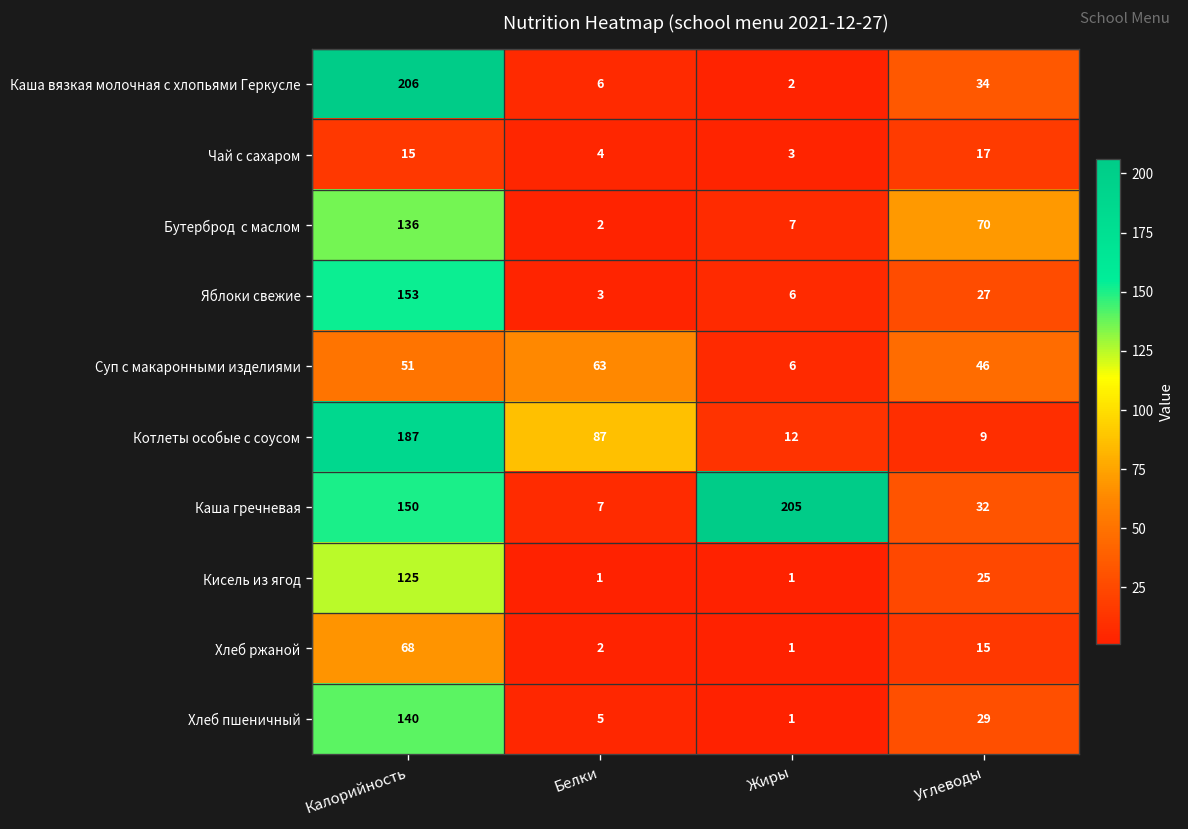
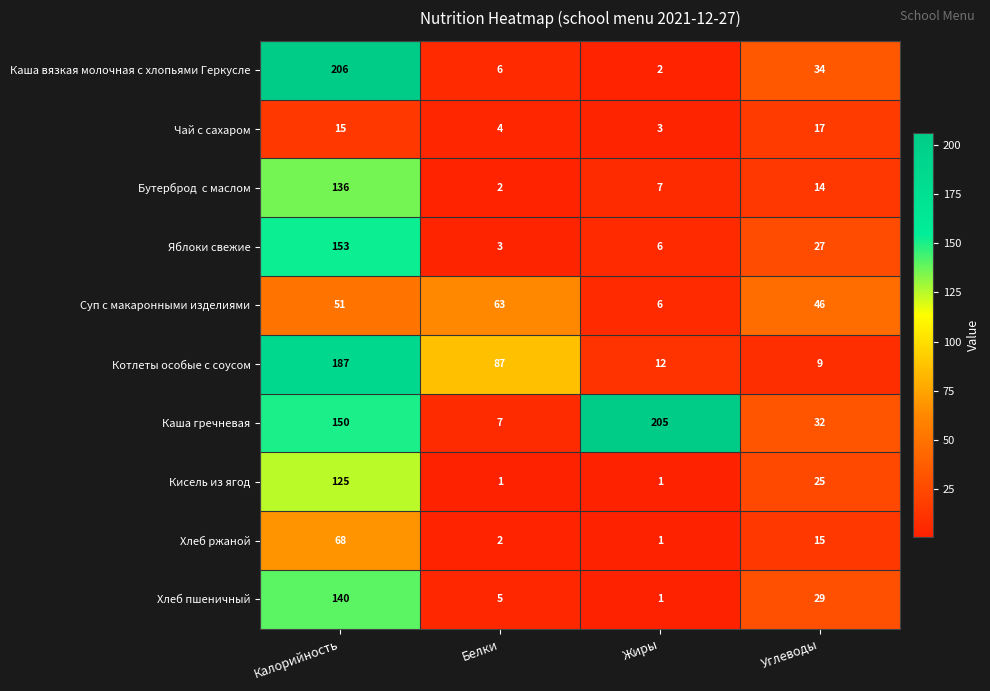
  {
    "Каша вязкая молочная с хлопьями Геркусле": {
      "Калорийность": 206,
      "Белки": 6,
      "Жиры": 2,
      "Углеводы": 34
    },
    "Чай с сахаром": {
      "Калорийность": 15,
      "Белки": 4,
      "Жиры": 3,
      "Углеводы": 17
    },
    "Бутерброд с маслом": {
      "Калорийность": 136,
      "Белки": 2,
      "Жиры": 7,
-     "Углеводы": 70
+     "Углеводы": 14
    },
    "Яблоки свежие": {
      "Калорийность": 153,
      "Белки": 3,
      "Жиры": 6,
      "Углеводы": 27
    },
    "Суп с макаронными изделиями": {
      "Калорийность": 51,
      "Белки": 63,
      "Жиры": 6,
      "Углеводы": 46
    },
    "Котлеты особые с соусом": {
      "Калорийность": 187,
      "Белки": 87,
      "Жиры": 12,
      "Углеводы": 9
    },
    "Каша гречневая": {
      "Калорийность": 150,
      "Белки": 7,
      "Жиры": 205,
      "Углеводы": 32
    },
    "Кисель из ягод": {
      "Калорийность": 125,
      "Белки": 1,
      "Жиры": 1,
      "Углеводы": 25
    },
    "Хлеб ржаной": {
      "Калорийность": 68,
      "Белки": 2,
      "Жиры": 1,
      "Углеводы": 15
    },
    "Хлеб пшеничный": {
      "Калорийность": 140,
      "Белки": 5,
      "Жиры": 1,
      "Углеводы": 29
    }
  }
